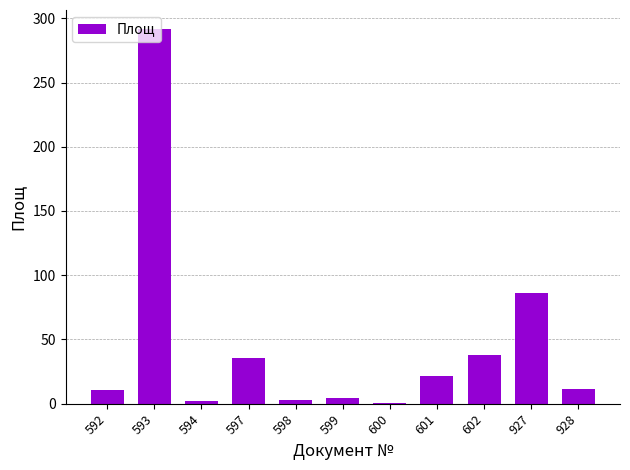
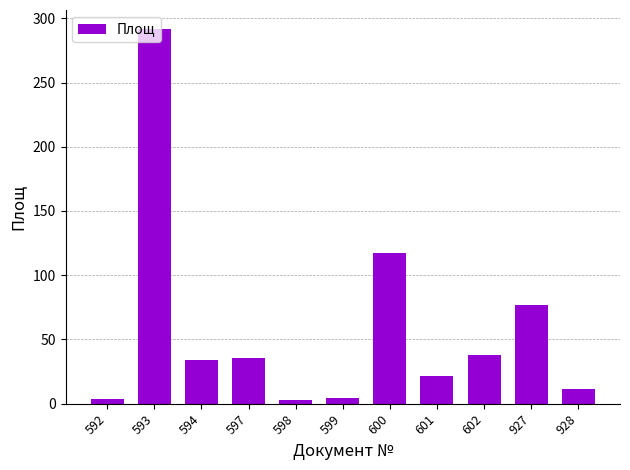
  {
-   "592": 11,
-   "594": 2,
+   "592": 4,
+   "594": 34,
    "597": 36,
    "598": 3,
    "599": 5,
-   "600": 1,
+   "600": 117,
    "601": 22,
    "602": 38,
-   "927": 86,
+   "927": 77,
    "928": 11
  }
